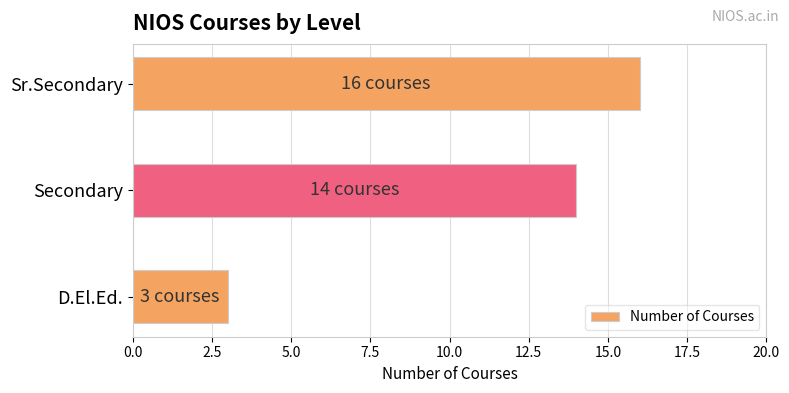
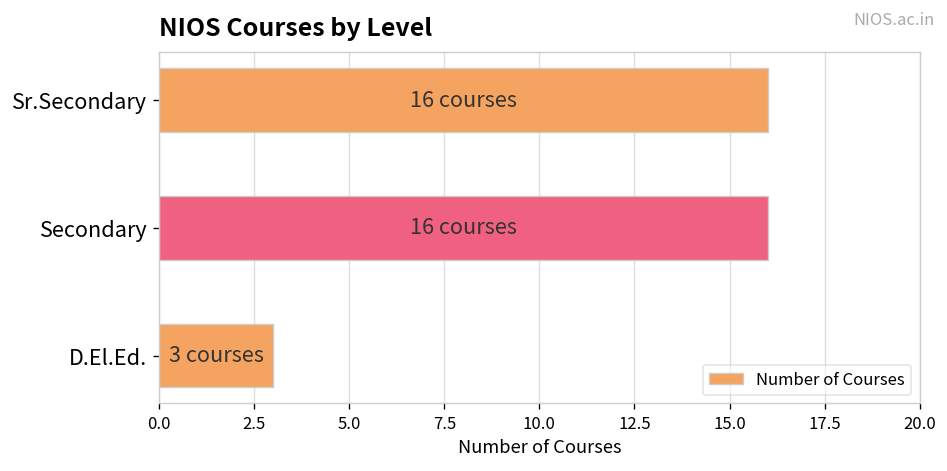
  {
    "Sr.Secondary": 16,
-   "Secondary": 14,
+   "Secondary": 16,
    "D.El.Ed.": 3
  }
